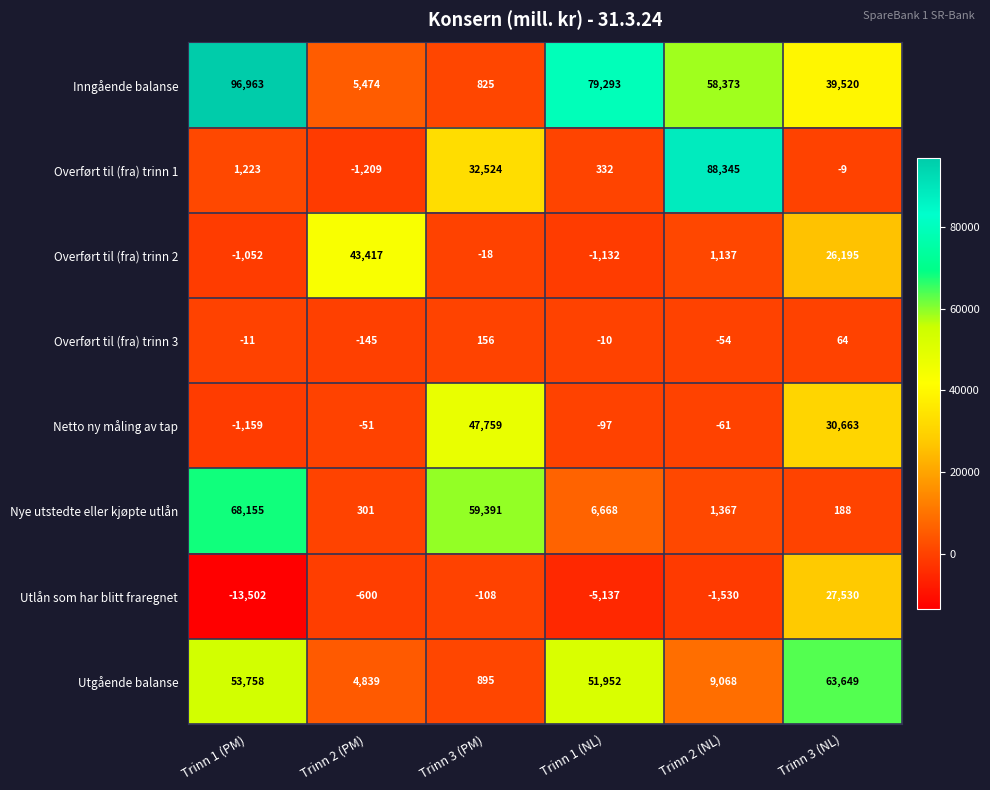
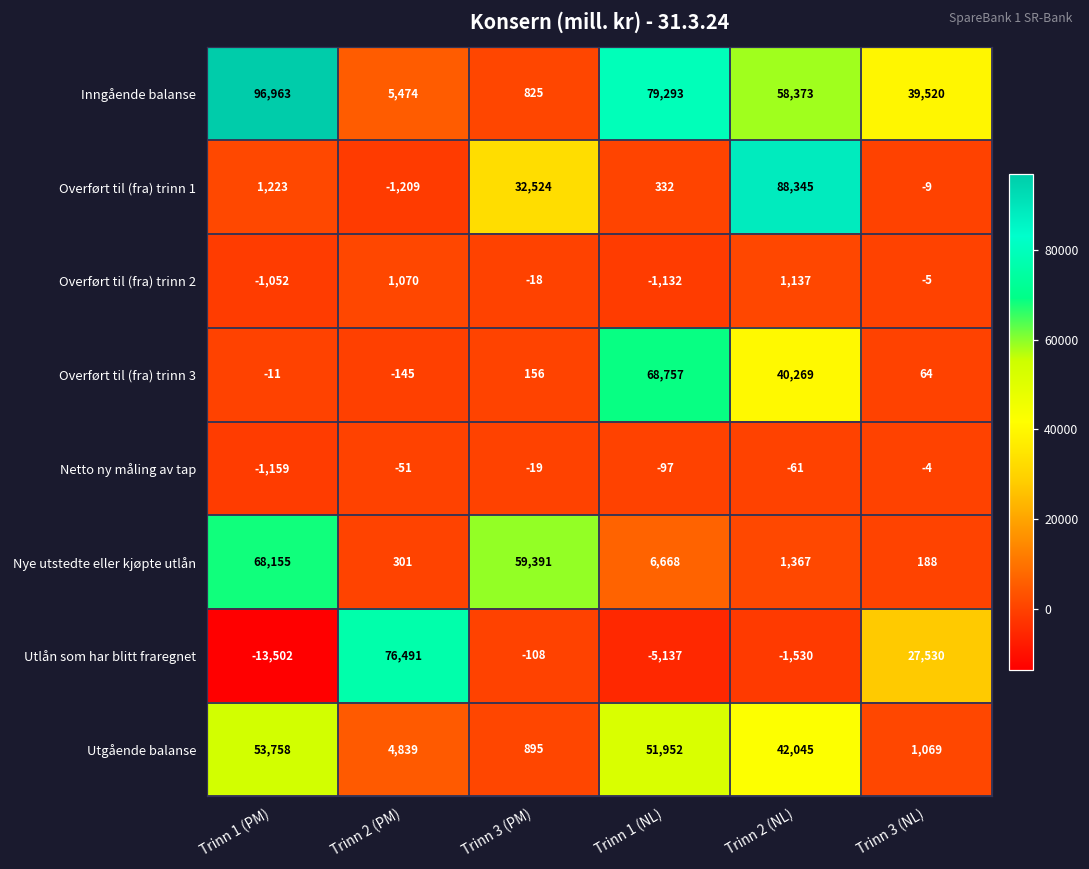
  {
    "Inngående balanse": {
      "Trinn 1 (PM)": "96,963",
      "Trinn 2 (PM)": "5,474",
      "Trinn 3 (PM)": "825",
      "Trinn 1 (NL)": "79,293",
      "Trinn 2 (NL)": "58,373",
      "Trinn 3 (NL)": "39,520"
    },
    "Overført til (fra) trinn 1": {
      "Trinn 1 (PM)": "1,223",
      "Trinn 2 (PM)": "-1,209",
      "Trinn 3 (PM)": "32,524",
      "Trinn 1 (NL)": "332",
      "Trinn 2 (NL)": "88,345",
      "Trinn 3 (NL)": "-9"
    },
    "Overført til (fra) trinn 2": {
      "Trinn 1 (PM)": "-1,052",
-     "Trinn 2 (PM)": "43,417",
+     "Trinn 2 (PM)": "1,070",
      "Trinn 3 (PM)": "-18",
      "Trinn 1 (NL)": "-1,132",
      "Trinn 2 (NL)": "1,137",
-     "Trinn 3 (NL)": "26,195"
+     "Trinn 3 (NL)": "-5"
    },
    "Overført til (fra) trinn 3": {
      "Trinn 1 (PM)": "-11",
      "Trinn 2 (PM)": "-145",
      "Trinn 3 (PM)": "156",
-     "Trinn 1 (NL)": "-10",
-     "Trinn 2 (NL)": "-54",
+     "Trinn 1 (NL)": "68,757",
+     "Trinn 2 (NL)": "40,269",
      "Trinn 3 (NL)": "64"
    },
    "Netto ny måling av tap": {
      "Trinn 1 (PM)": "-1,159",
      "Trinn 2 (PM)": "-51",
-     "Trinn 3 (PM)": "47,759",
+     "Trinn 3 (PM)": "-19",
      "Trinn 1 (NL)": "-97",
      "Trinn 2 (NL)": "-61",
-     "Trinn 3 (NL)": "30,663"
+     "Trinn 3 (NL)": "-4"
    },
    "Nye utstedte eller kjøpte utlån": {
      "Trinn 1 (PM)": "68,155",
      "Trinn 2 (PM)": "301",
      "Trinn 3 (PM)": "59,391",
      "Trinn 1 (NL)": "6,668",
      "Trinn 2 (NL)": "1,367",
      "Trinn 3 (NL)": "188"
    },
    "Utlån som har blitt fraregnet": {
      "Trinn 1 (PM)": "-13,502",
-     "Trinn 2 (PM)": "-600",
+     "Trinn 2 (PM)": "76,491",
      "Trinn 3 (PM)": "-108",
      "Trinn 1 (NL)": "-5,137",
      "Trinn 2 (NL)": "-1,530",
      "Trinn 3 (NL)": "27,530"
    },
    "Utgående balanse": {
      "Trinn 1 (PM)": "53,758",
      "Trinn 2 (PM)": "4,839",
      "Trinn 3 (PM)": "895",
      "Trinn 1 (NL)": "51,952",
-     "Trinn 2 (NL)": "9,068",
-     "Trinn 3 (NL)": "63,649"
+     "Trinn 2 (NL)": "42,045",
+     "Trinn 3 (NL)": "1,069"
    }
  }
